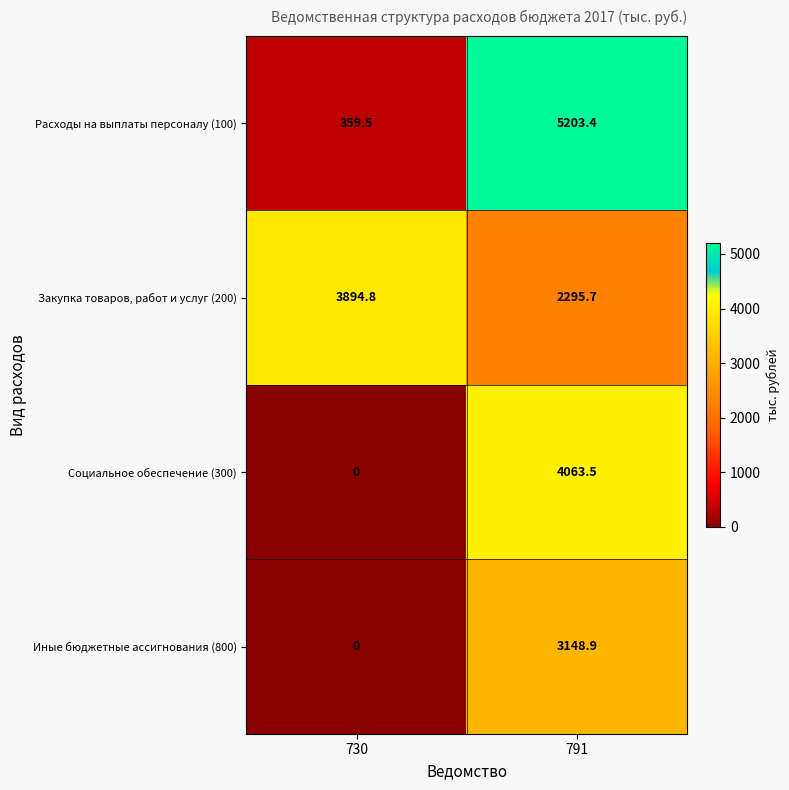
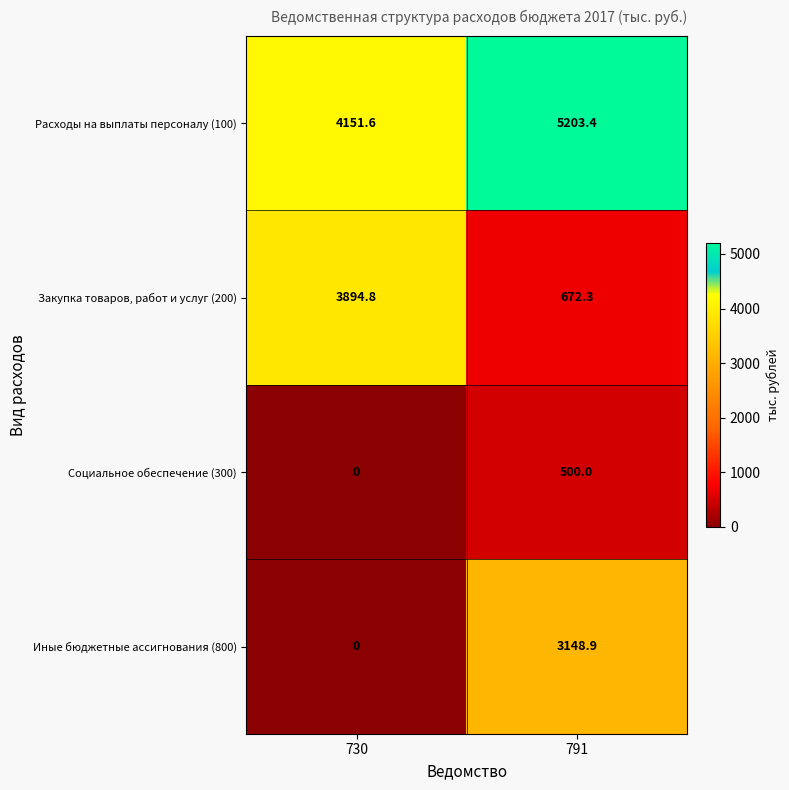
  {
    "Расходы на выплаты персоналу (100)": {
-     "730": 359.5,
+     "730": 4151.6,
      "791": 5203.4
    },
    "Закупка товаров, работ и услуг (200)": {
      "730": 3894.8,
-     "791": 2295.7
+     "791": 672.3
    },
    "Социальное обеспечение (300)": {
      "730": 0,
-     "791": 4063.5
+     "791": 500.0
    },
    "Иные бюджетные ассигнования (800)": {
      "730": 0,
      "791": 3148.9
    }
  }
